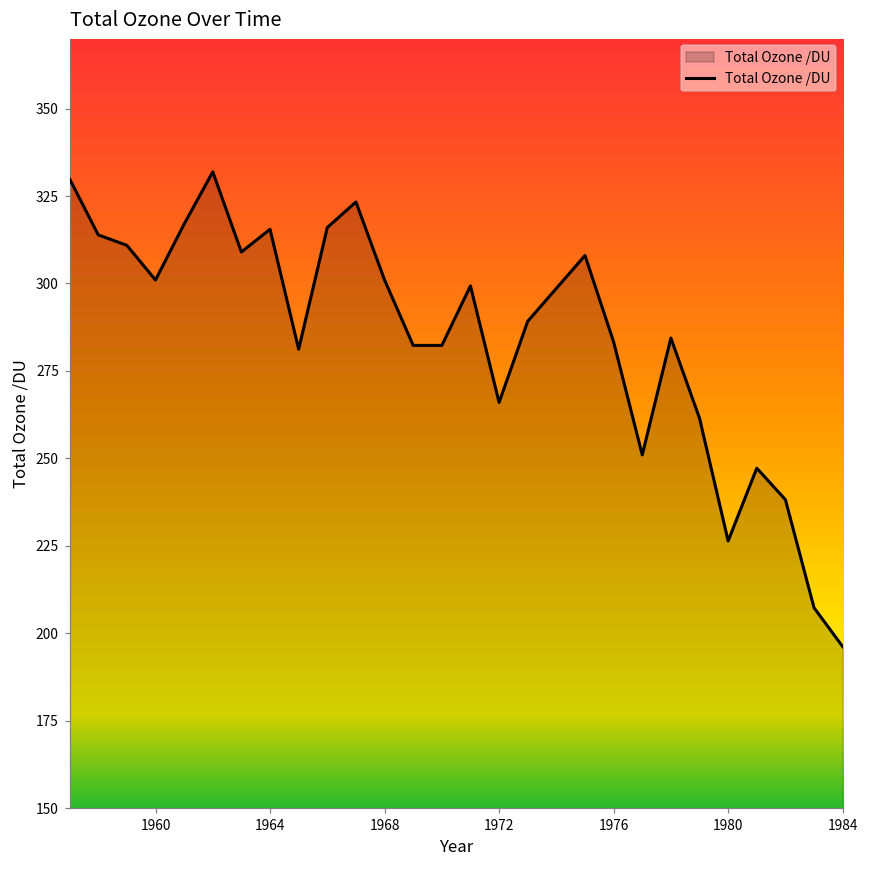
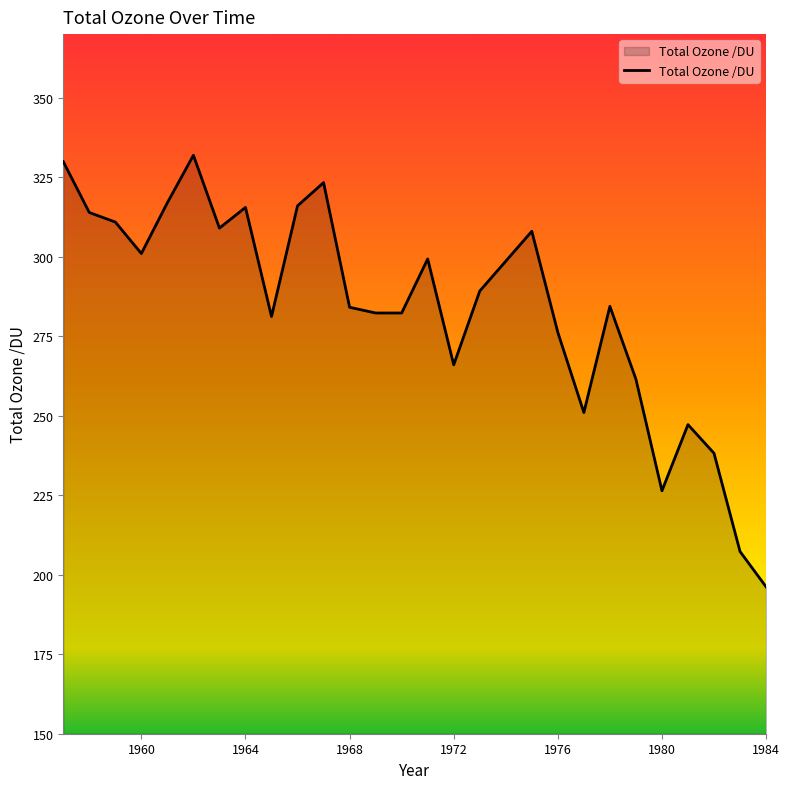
  {
    "1960": 301,
    "1964": 316,
-   "1968": 301,
+   "1968": 284,
    "1972": 266,
-   "1976": 283,
+   "1976": 276,
    "1980": 226,
    "1984": 196
  }
